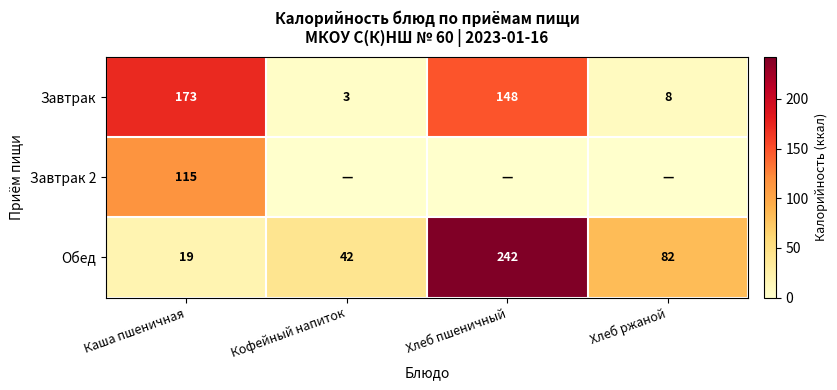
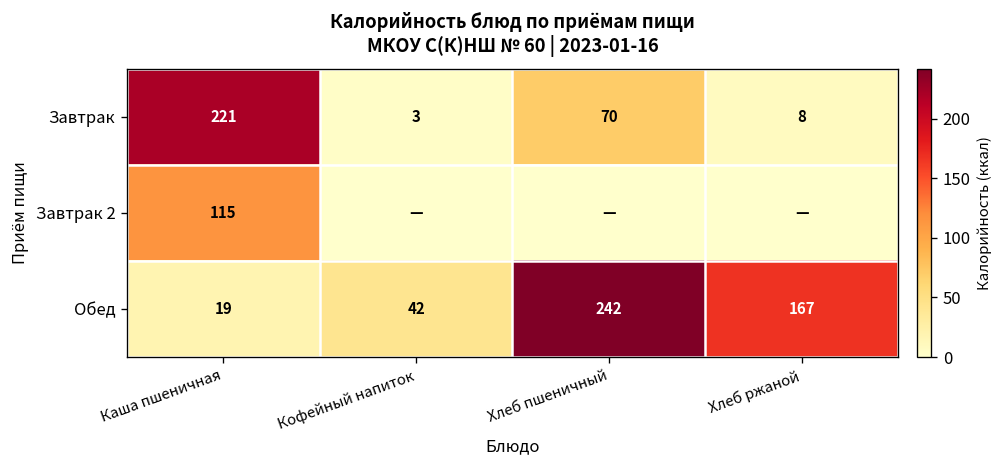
  {
    "Завтрак": {
-     "Каша пшеничная": 173,
+     "Каша пшеничная": 221,
      "Кофейный напиток": 3,
-     "Хлеб пшеничный": 148,
+     "Хлеб пшеничный": 70,
      "Хлеб ржаной": 8
    },
    "Завтрак 2": {
      "Каша пшеничная": 115
    },
    "Обед": {
      "Каша пшеничная": 19,
      "Кофейный напиток": 42,
      "Хлеб пшеничный": 242,
-     "Хлеб ржаной": 82
+     "Хлеб ржаной": 167
    }
  }
